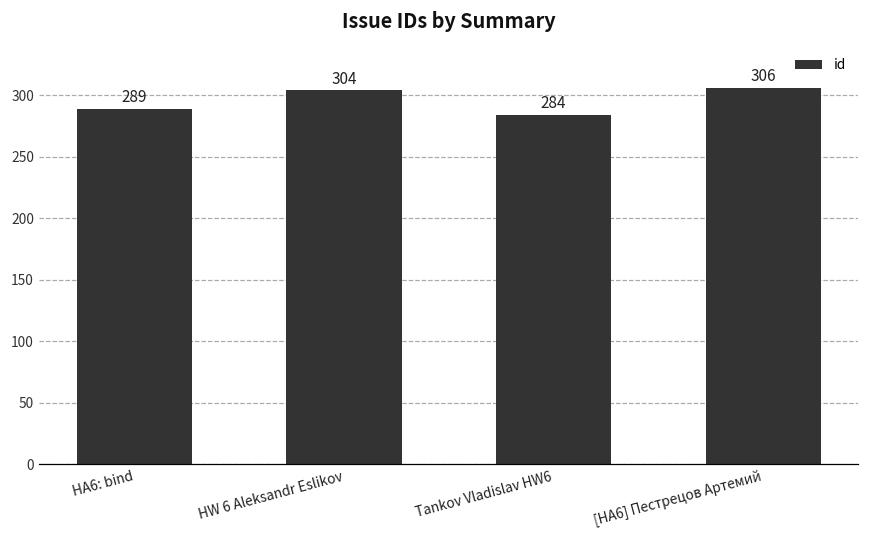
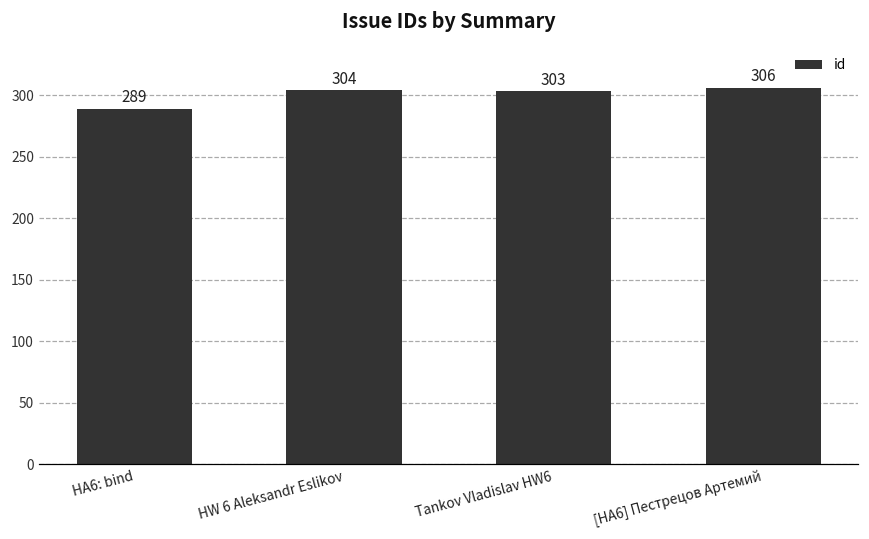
  {
    "HA6: bind": 289,
    "HW 6 Aleksandr Eslikov": 304,
-   "Tankov Vladislav HW6": 284,
+   "Tankov Vladislav HW6": 303,
    "[HA6] Пестрецов Артемий": 306
  }
